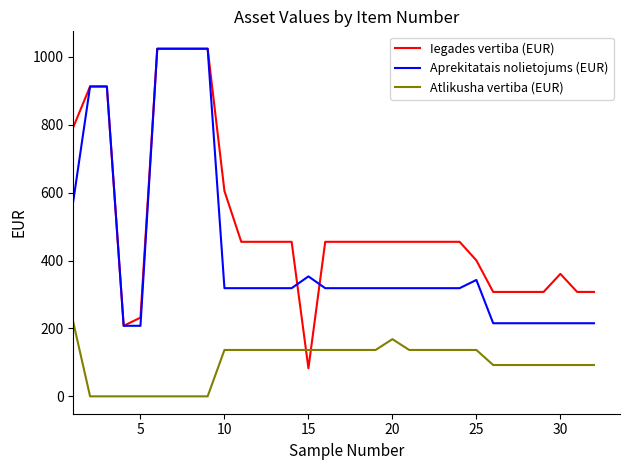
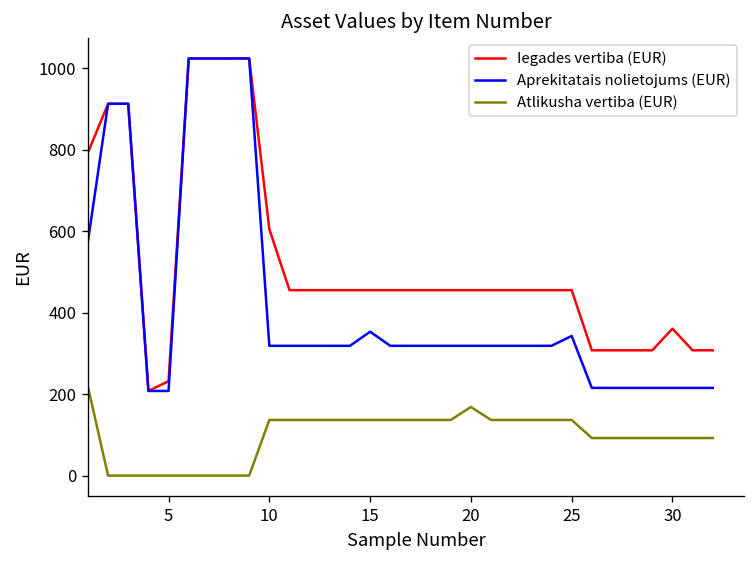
  {
    "Iegades vertiba (EUR)": {
      "5": 230,
      "10": 600,
-     "15": 80,
+     "15": 460,
      "20": 460,
-     "25": 400,
+     "25": 460,
      "30": 360
    },
    "Aprekitatais nolietojums (EUR)": {
      "5": 210,
      "10": 320,
      "15": 350,
      "20": 320,
      "25": 340,
      "30": 220
    },
    "Atlikusha vertiba (EUR)": {
      "5": 0,
      "10": 140,
      "15": 140,
      "20": 170,
      "25": 140,
      "30": 90
    }
  }
